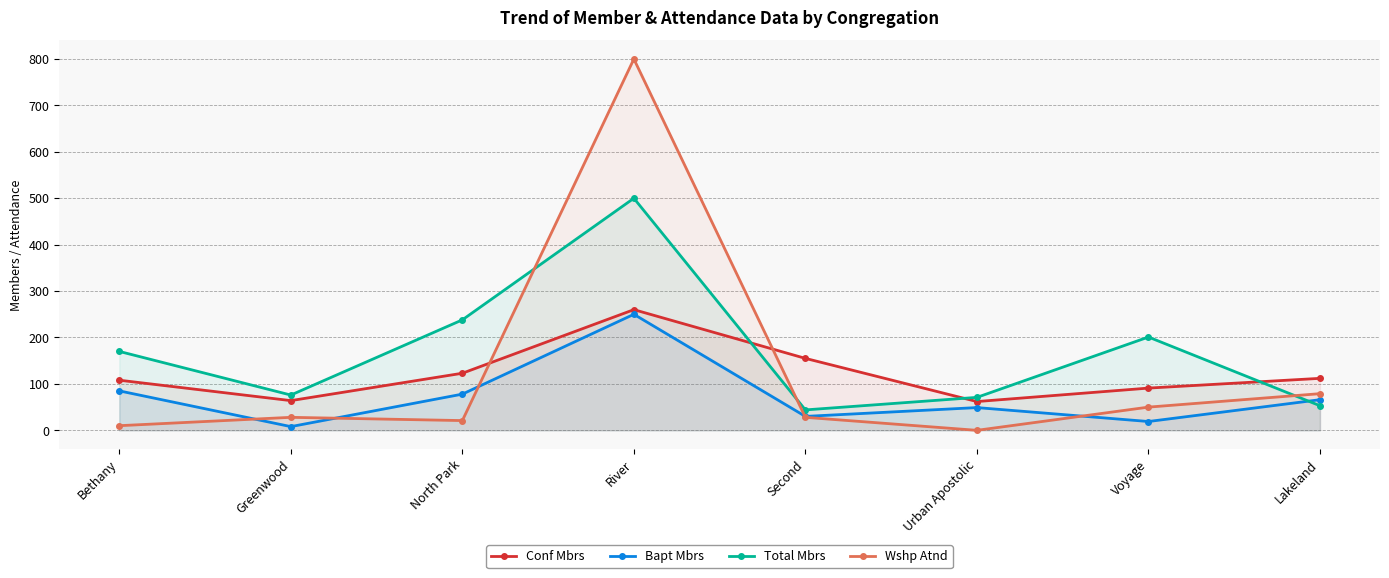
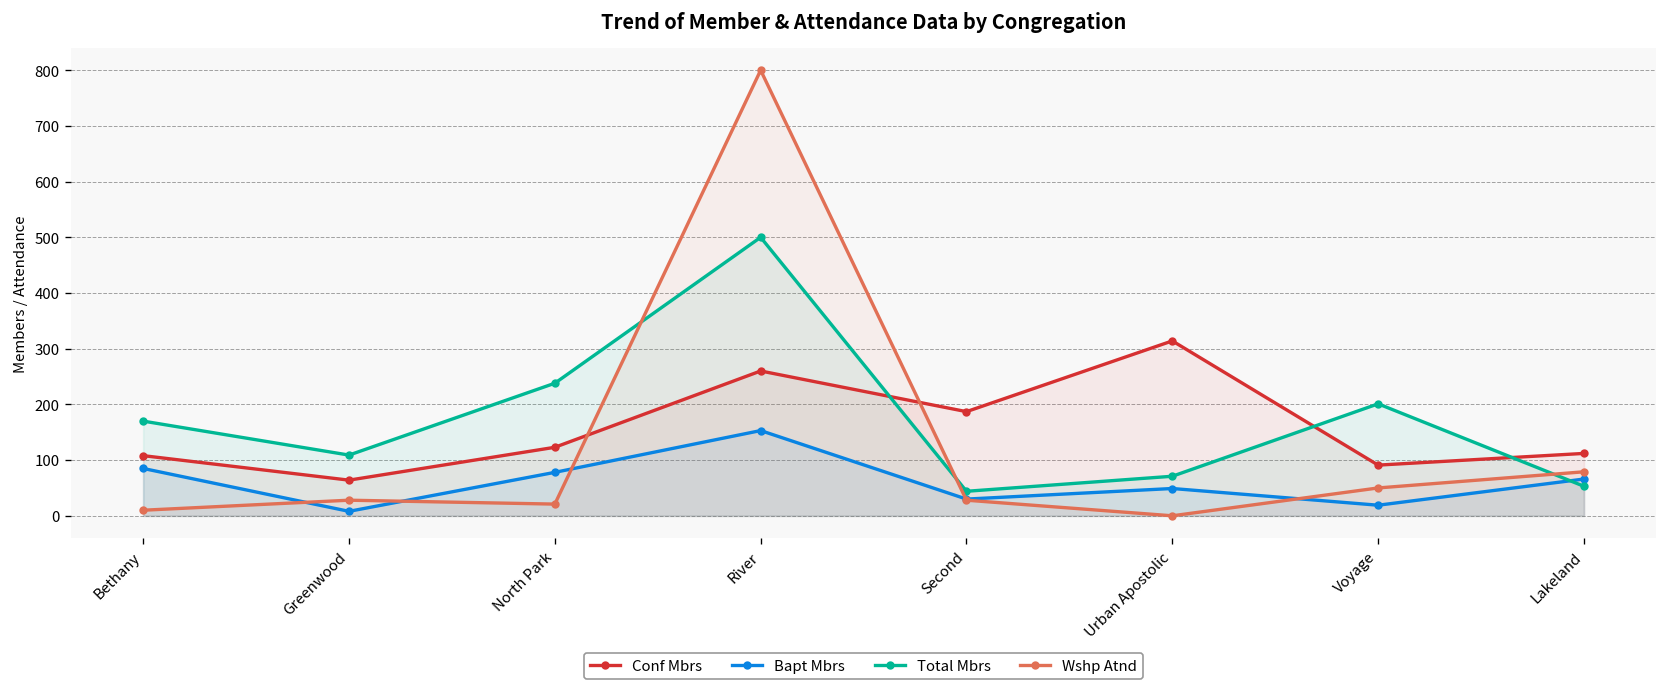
  {
    "Conf Mbrs": {
      "Bethany": 110,
      "Greenwood": 60,
      "North Park": 120,
      "River": 260,
-     "Second": 160,
-     "Urban Apostolic": 60,
+     "Second": 190,
+     "Urban Apostolic": 310,
      "Voyage": 90,
      "Lakeland": 110
    },
    "Bapt Mbrs": {
      "Bethany": 90,
      "Greenwood": 10,
      "North Park": 80,
-     "River": 250,
+     "River": 150,
      "Urban Apostolic": 50,
      "Voyage": 20,
      "Lakeland": 70
    },
    "Total Mbrs": {
      "Bethany": 170,
-     "Greenwood": 80,
+     "Greenwood": 110,
      "North Park": 240,
      "River": 500,
      "Second": 40,
      "Urban Apostolic": 70,
      "Voyage": 200,
      "Lakeland": 50
    },
    "Wshp Atnd": {
      "Bethany": 10,
      "Greenwood": 30,
      "North Park": 20,
      "River": 800,
      "Urban Apostolic": 0,
      "Voyage": 50,
      "Lakeland": 80
    }
  }
